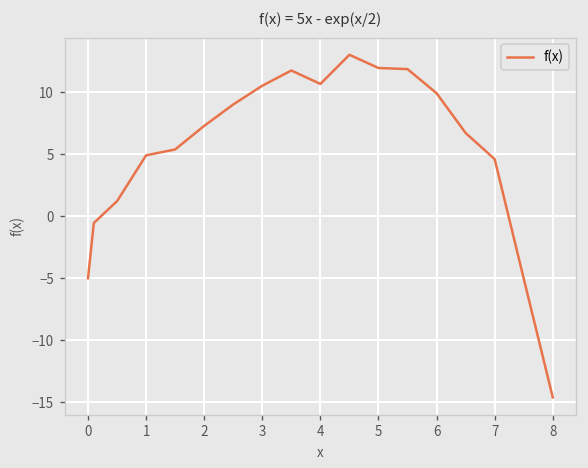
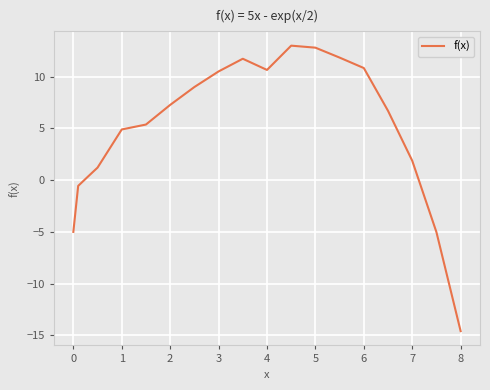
  {
    "0": -5.0,
    "1": 4.9,
    "2": 7.3,
    "3": 10.5,
    "4": 10.7,
-   "5": 11.9,
-   "6": 9.9,
-   "7": 4.6,
+   "5": 12.8,
+   "6": 10.8,
+   "7": 1.9,
    "8": -14.6
  }
